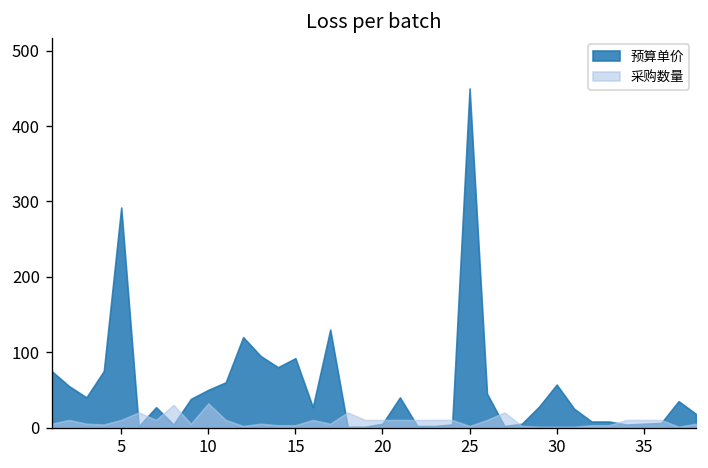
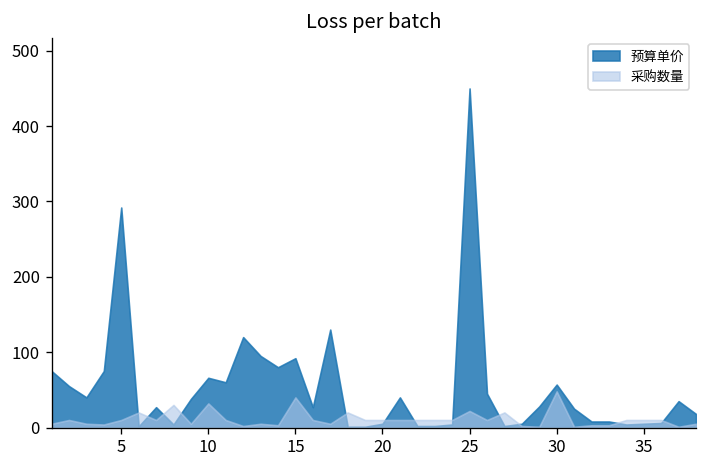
  {
    "预算单价": {
      "5": 290,
-     "10": 50,
+     "10": 70,
      "15": 90,
      "20": 10,
      "25": 450,
      "30": 60,
      "35": 10
    },
    "采购数量": {
      "5": 10,
      "10": 30,
-     "15": 0,
+     "15": 40,
      "20": 10,
-     "25": 0,
-     "30": 0,
+     "25": 20,
+     "30": 50,
      "35": 10
    }
  }
